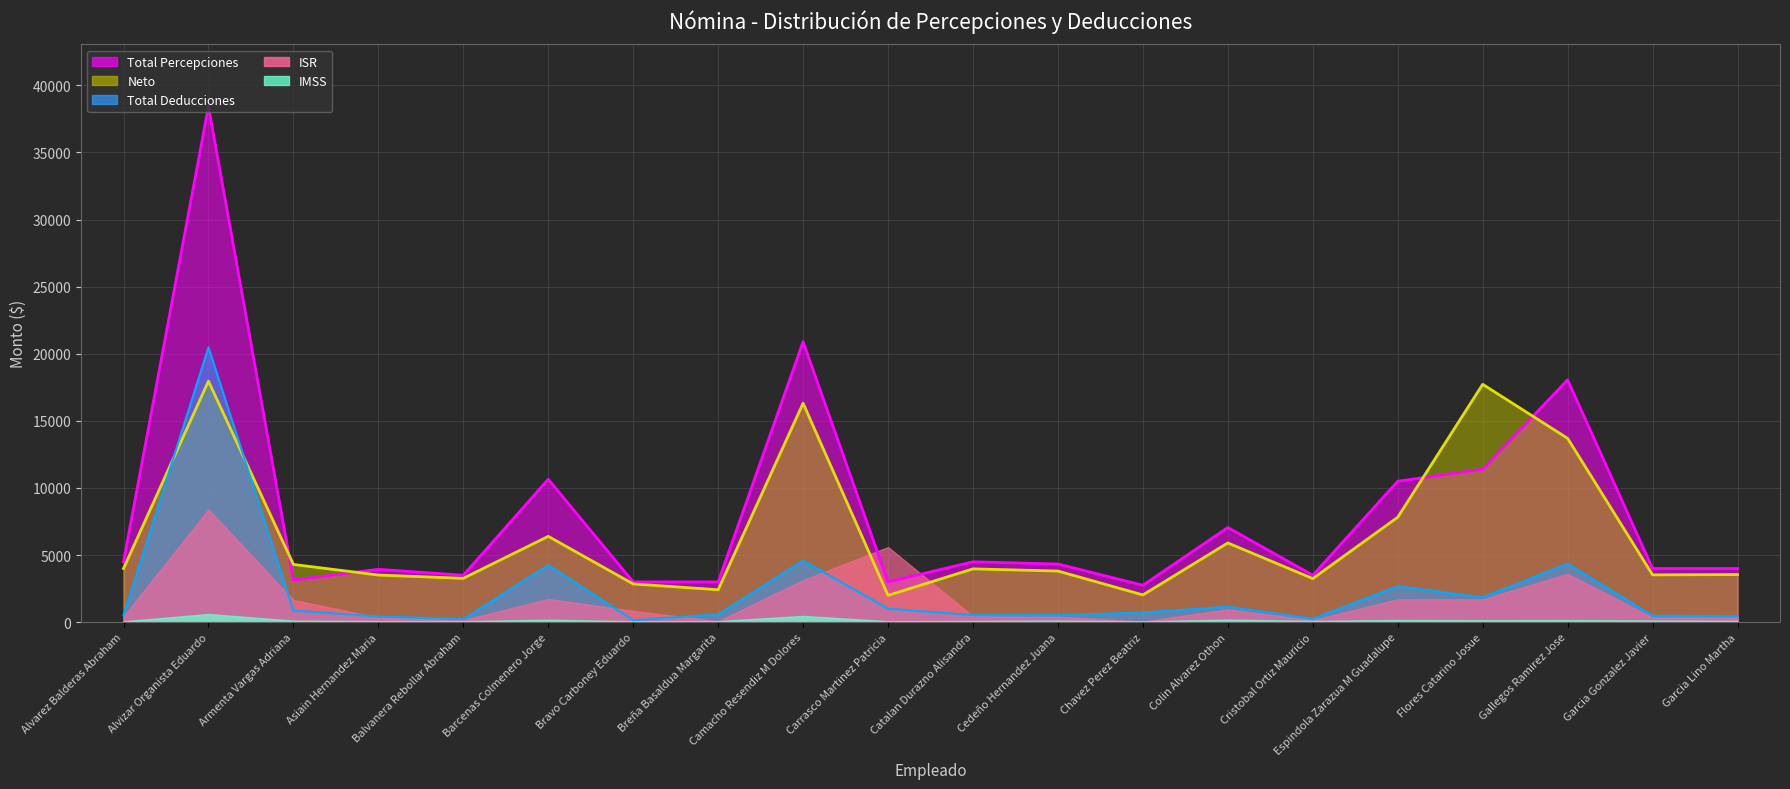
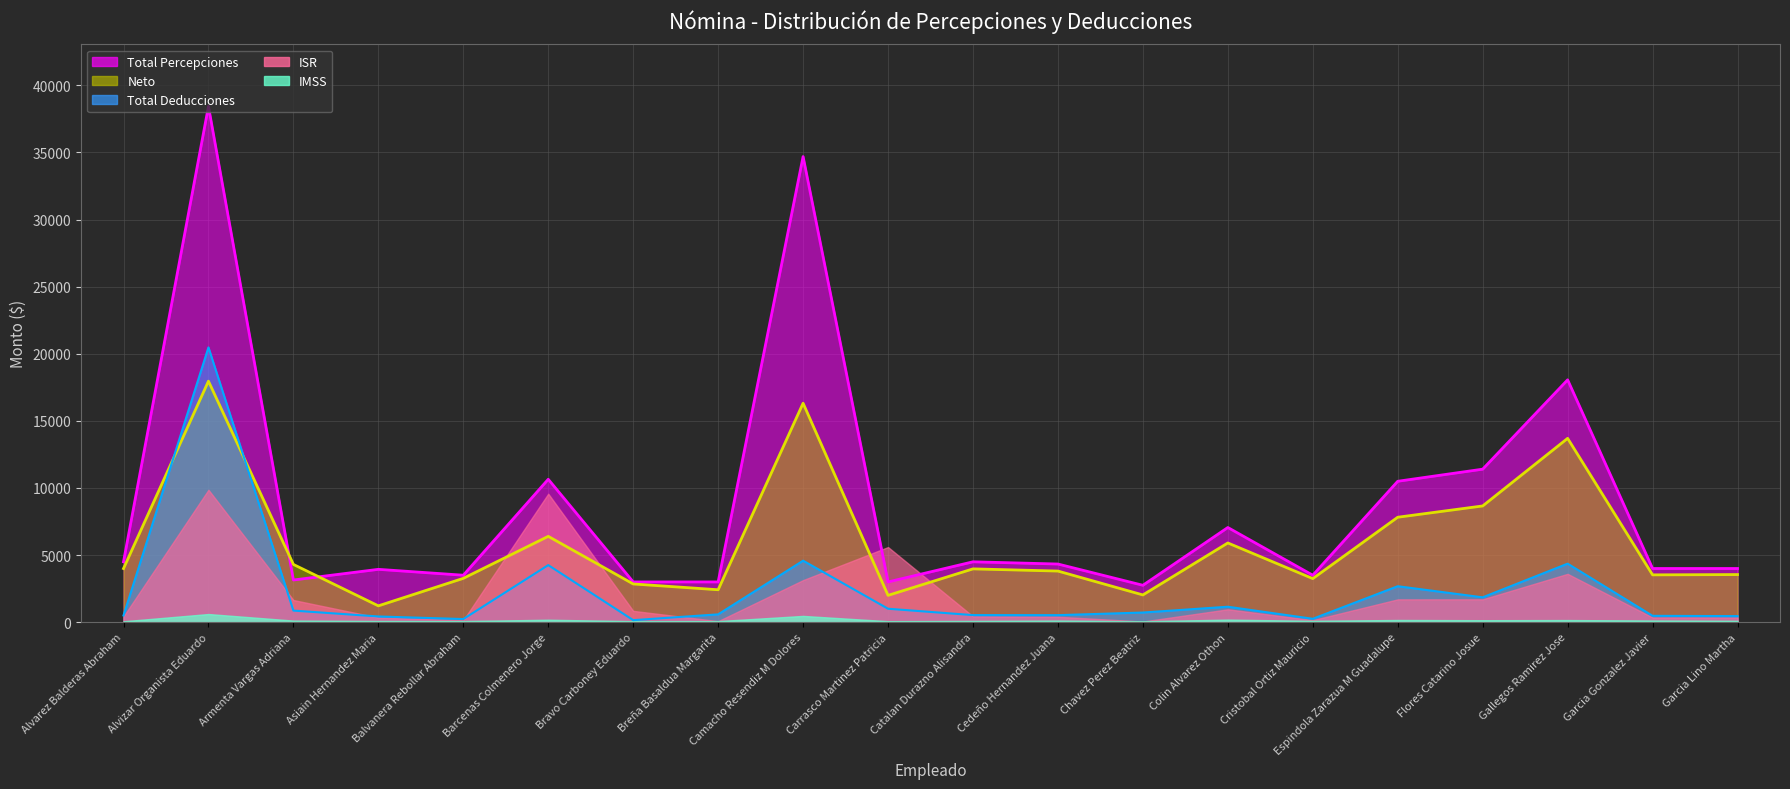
  {
    "Total Percepciones": {
      "Alvarez Balderas Abraham": 4500,
      "Armenta Vargas Adriana": 3100,
      "Asiain Hernandez Maria": 3900,
      "Balvanera Rebollar Abraham": 3500,
      "Barcenas Colmenero Jorge": 10600,
      "Breña Basaldua Margarita": 3000,
-     "Camacho Resendiz M Dolores": 20900,
+     "Camacho Resendiz M Dolores": 34700,
      "Carrasco Martinez Patricia": 3000,
      "Catalan Durazno Alisandra": 4500,
      "Cedeño Hernandez Juana": 4300,
      "Chavez Perez Beatriz": 2800,
      "Colin Alvarez Othon": 7100,
      "Cristobal Ortiz Mauricio": 3500,
      "Espindola Zarazua M Guadalupe": 10500,
      "Flores Catarino Josue": 11400,
      "Gallegos Ramirez Jose": 18100,
      "Garcia Gonzalez Javier": 4000,
      "Garcia Lino Martha": 4000
    },
    "Neto": {
      "Alvarez Balderas Abraham": 4000,
      "Alvizar Organista Eduardo": 18000,
      "Armenta Vargas Adriana": 4300,
-     "Asiain Hernandez Maria": 3500,
+     "Asiain Hernandez Maria": 1200,
      "Balvanera Rebollar Abraham": 3300,
      "Barcenas Colmenero Jorge": 6400,
      "Breña Basaldua Margarita": 2400,
      "Camacho Resendiz M Dolores": 16300,
      "Carrasco Martinez Patricia": 2000,
      "Catalan Durazno Alisandra": 4000,
      "Cedeño Hernandez Juana": 3800,
      "Chavez Perez Beatriz": 2000,
      "Colin Alvarez Othon": 5900,
      "Cristobal Ortiz Mauricio": 3200,
      "Espindola Zarazua M Guadalupe": 7800,
-     "Flores Catarino Josue": 17700,
+     "Flores Catarino Josue": 8700,
      "Gallegos Ramirez Jose": 13700,
      "Garcia Gonzalez Javier": 3500,
      "Garcia Lino Martha": 3500
    },
    "Total Deducciones": {
      "Alvizar Organista Eduardo": 20500,
      "Armenta Vargas Adriana": 900,
      "Barcenas Colmenero Jorge": 4300,
      "Breña Basaldua Margarita": 600,
      "Camacho Resendiz M Dolores": 4600,
      "Carrasco Martinez Patricia": 1000,
      "Chavez Perez Beatriz": 700,
      "Colin Alvarez Othon": 1200,
      "Espindola Zarazua M Guadalupe": 2700,
      "Gallegos Ramirez Jose": 4400
    },
    "ISR": {
-     "Alvizar Organista Eduardo": 8400,
+     "Alvizar Organista Eduardo": 9900,
      "Armenta Vargas Adriana": 1700,
-     "Barcenas Colmenero Jorge": 1700,
+     "Barcenas Colmenero Jorge": 9600,
      "Bravo Carboney Eduardo": 800,
      "Camacho Resendiz M Dolores": 3100,
      "Carrasco Martinez Patricia": 5600,
      "Colin Alvarez Othon": 1000,
      "Espindola Zarazua M Guadalupe": 1700,
      "Gallegos Ramirez Jose": 3600
    },
    "IMSS": {
      "Alvizar Organista Eduardo": 600,
      "Camacho Resendiz M Dolores": 500,
      "Colin Alvarez Othon": 200
    }
  }
